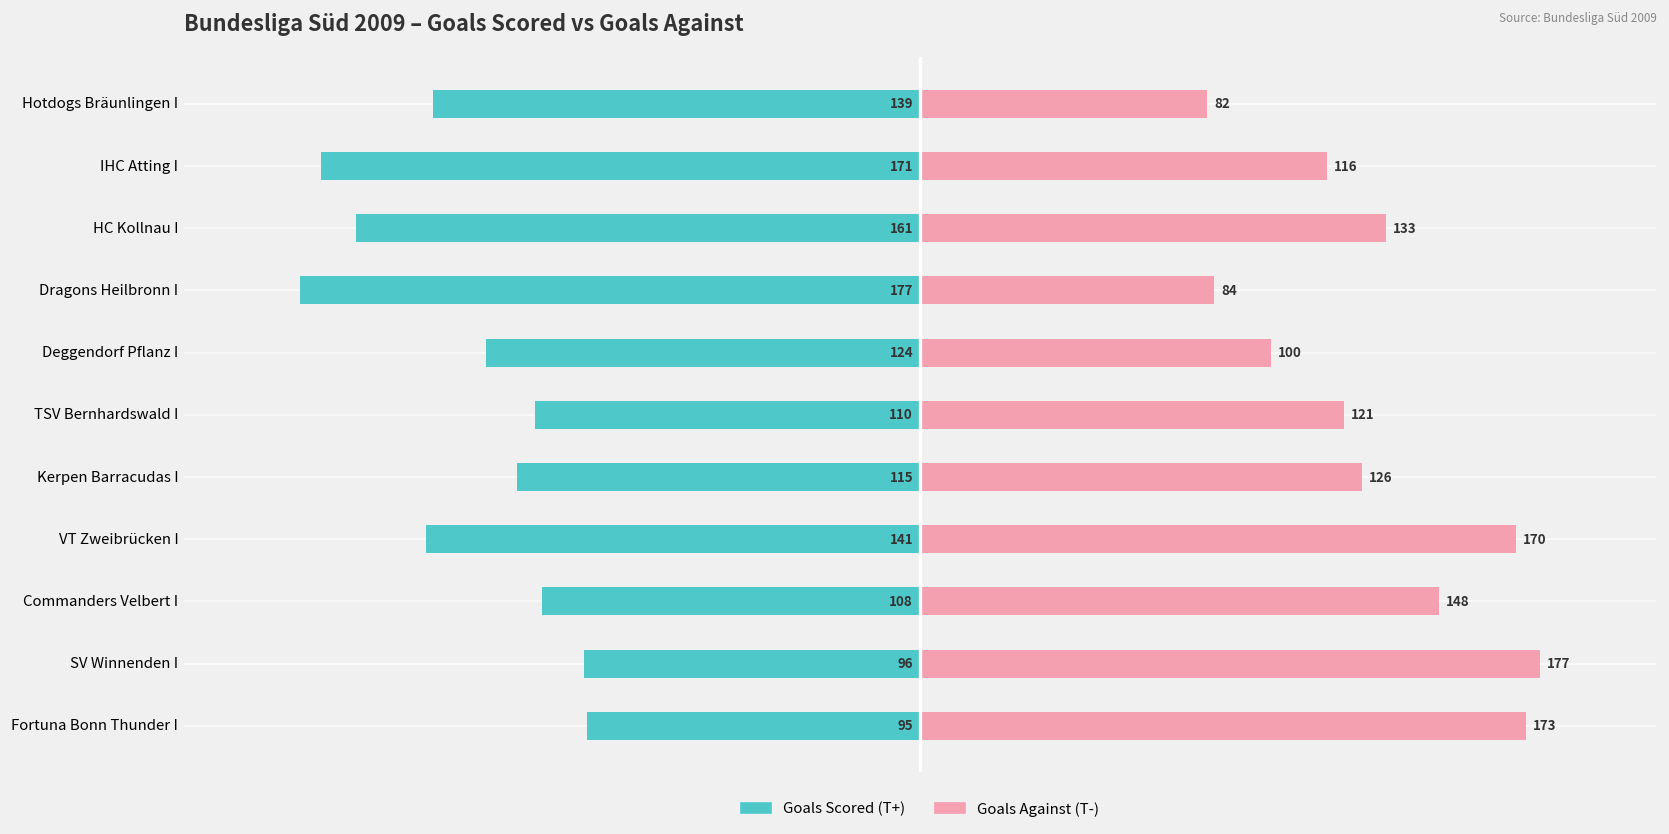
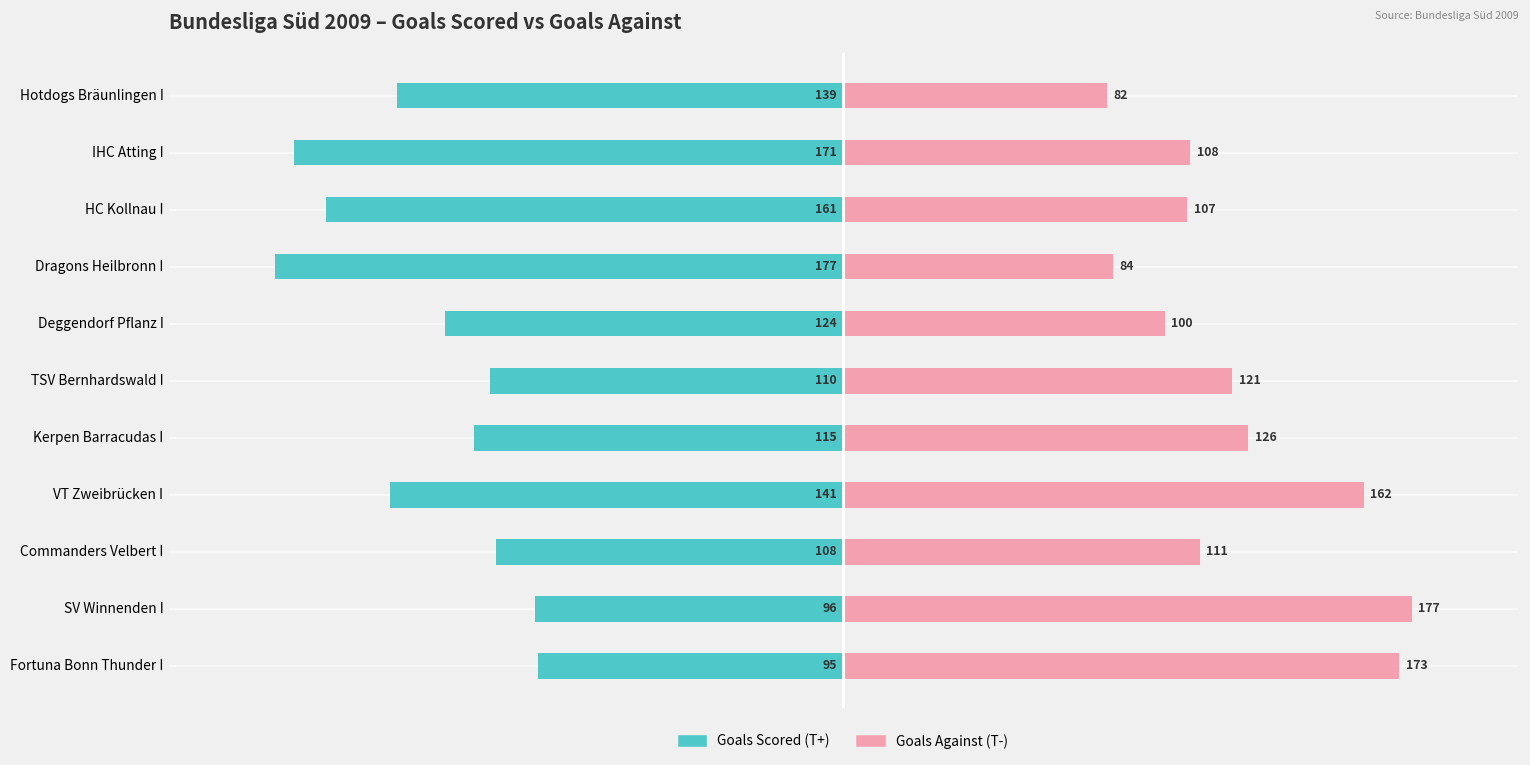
  {
    "Goals Against (T-)": {
      "Hotdogs Bräunlingen I": 82,
-     "IHC Atting I": 116,
-     "HC Kollnau I": 133,
+     "IHC Atting I": 108,
+     "HC Kollnau I": 107,
      "Dragons Heilbronn I": 84,
      "Deggendorf Pflanz I": 100,
      "TSV Bernhardswald I": 121,
      "Kerpen Barracudas I": 126,
-     "VT Zweibrücken I": 170,
-     "Commanders Velbert I": 148,
+     "VT Zweibrücken I": 162,
+     "Commanders Velbert I": 111,
      "SV Winnenden I": 177,
      "Fortuna Bonn Thunder I": 173
    }
  }
